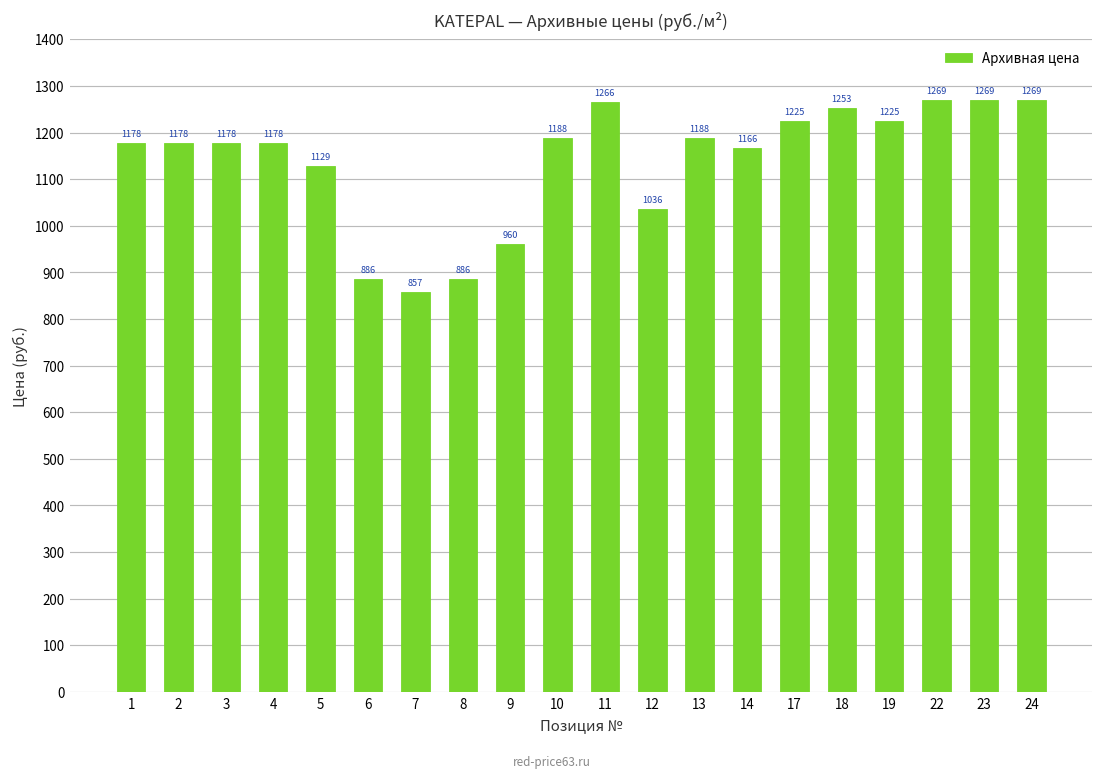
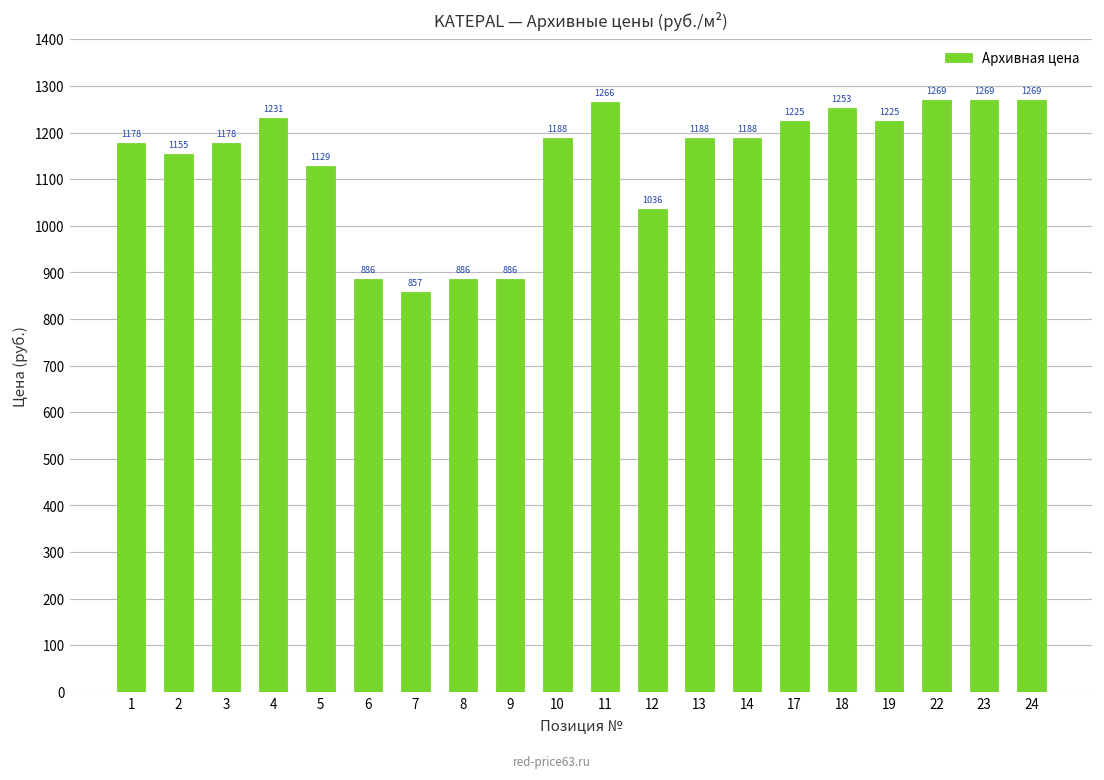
  {
    "1": 1178,
-   "2": 1178,
+   "2": 1155,
    "3": 1178,
-   "4": 1178,
+   "4": 1231,
    "5": 1129,
    "6": 886,
    "7": 857,
    "8": 886,
-   "9": 960,
+   "9": 886,
    "10": 1188,
    "11": 1266,
    "12": 1036,
    "13": 1188,
-   "14": 1166,
+   "14": 1188,
    "17": 1225,
    "18": 1253,
    "19": 1225,
    "22": 1269,
    "23": 1269,
    "24": 1269
  }
